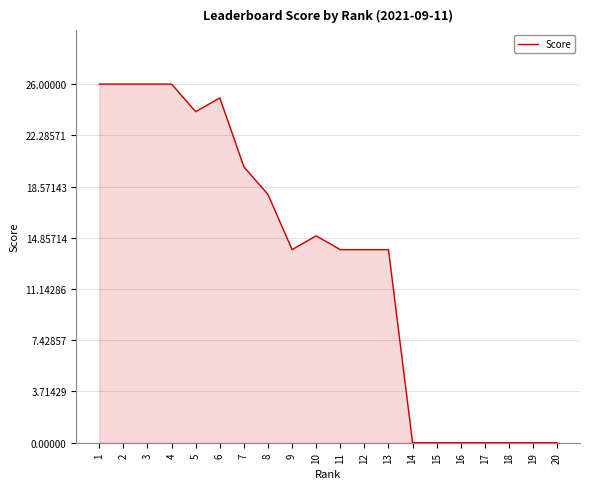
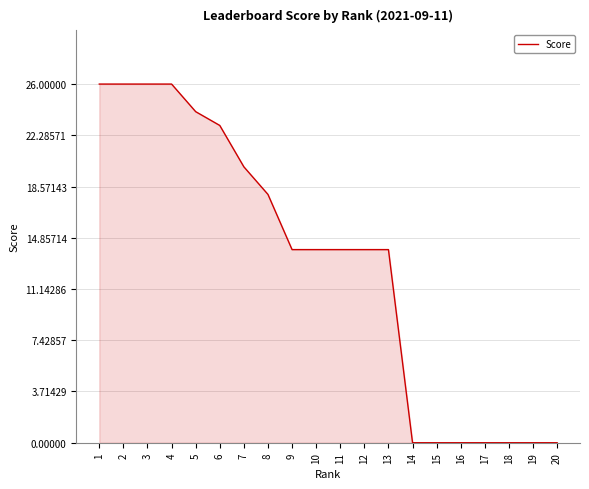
  {
    "1": 26,
    "2": 26,
    "3": 26,
    "4": 26,
    "5": 24,
-   "6": 25,
+   "6": 23,
    "7": 20,
    "8": 18,
    "9": 14,
-   "10": 15,
+   "10": 14,
    "11": 14,
    "12": 14,
    "13": 14,
    "14": 0,
    "15": 0,
    "16": 0,
    "17": 0,
    "18": 0,
    "19": 0,
    "20": 0
  }
